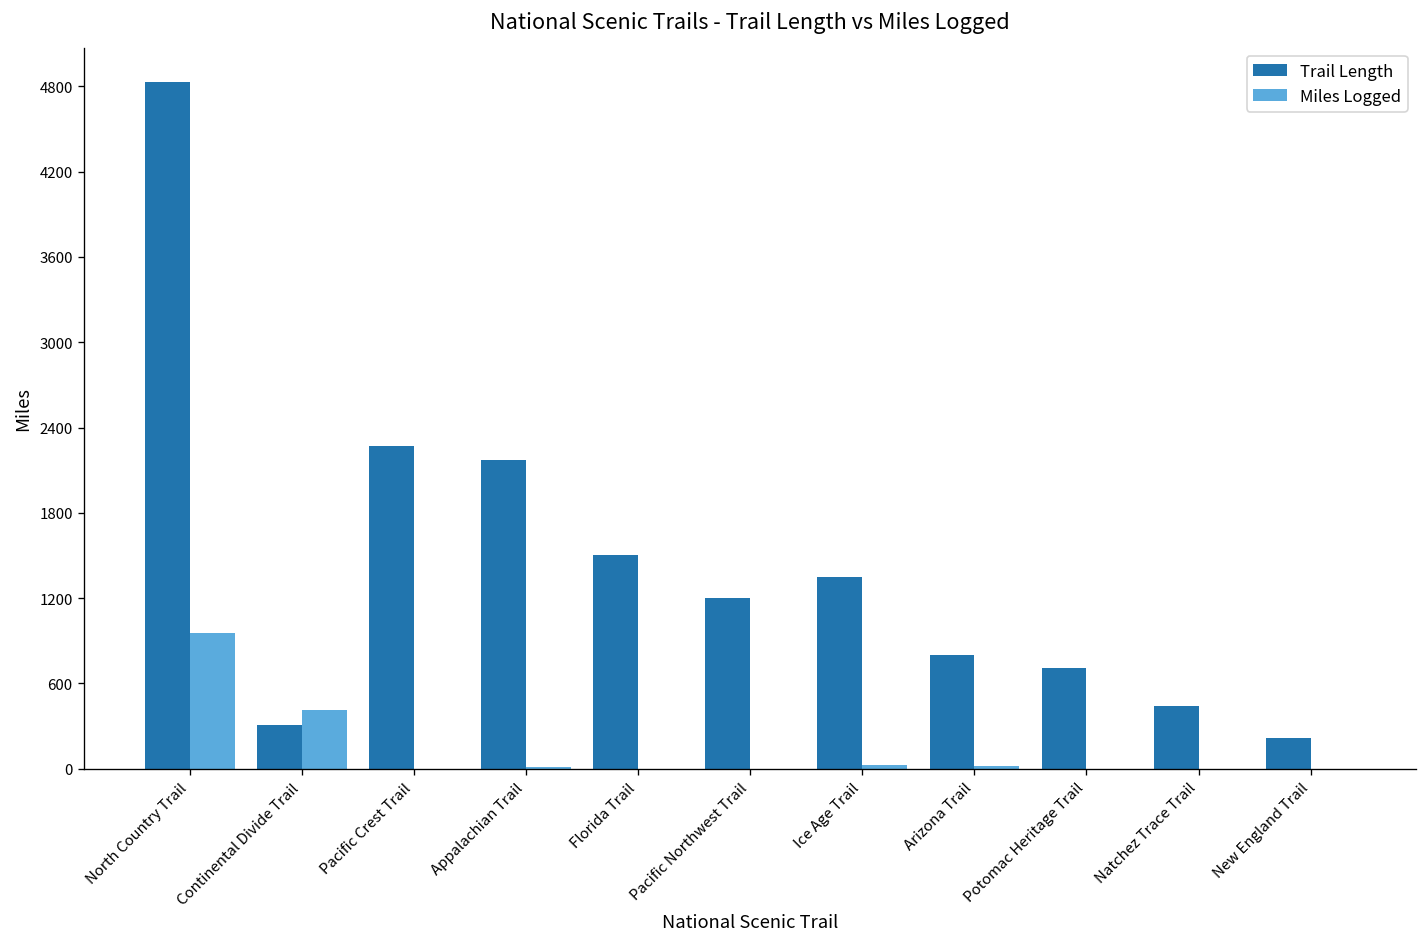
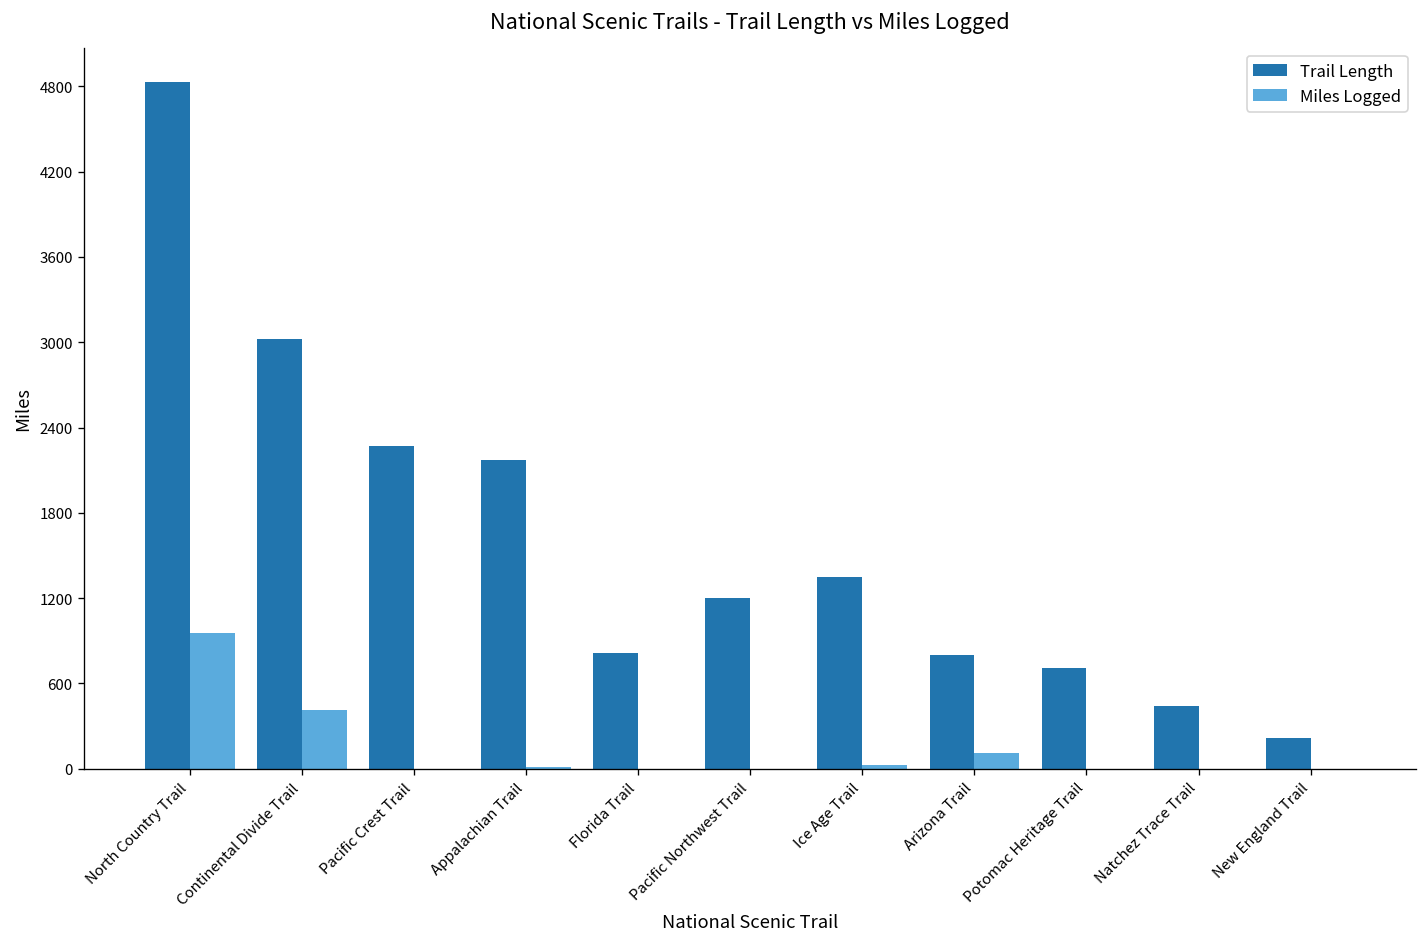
  {
    "Trail Length": {
      "North Country Trail": 4830,
-     "Continental Divide Trail": 310,
+     "Continental Divide Trail": 3020,
      "Pacific Crest Trail": 2270,
      "Appalachian Trail": 2170,
-     "Florida Trail": 1500,
+     "Florida Trail": 820,
      "Pacific Northwest Trail": 1200,
      "Ice Age Trail": 1350,
      "Arizona Trail": 800,
      "Potomac Heritage Trail": 710,
      "Natchez Trace Trail": 440,
      "New England Trail": 220
    },
    "Miles Logged": {
      "North Country Trail": 960,
      "Continental Divide Trail": 410,
      "Pacific Crest Trail": 0,
      "Florida Trail": 0,
      "Pacific Northwest Trail": 0,
      "Ice Age Trail": 30,
-     "Arizona Trail": 20,
+     "Arizona Trail": 110,
      "Potomac Heritage Trail": 0,
      "Natchez Trace Trail": 0,
      "New England Trail": 0
    }
  }
